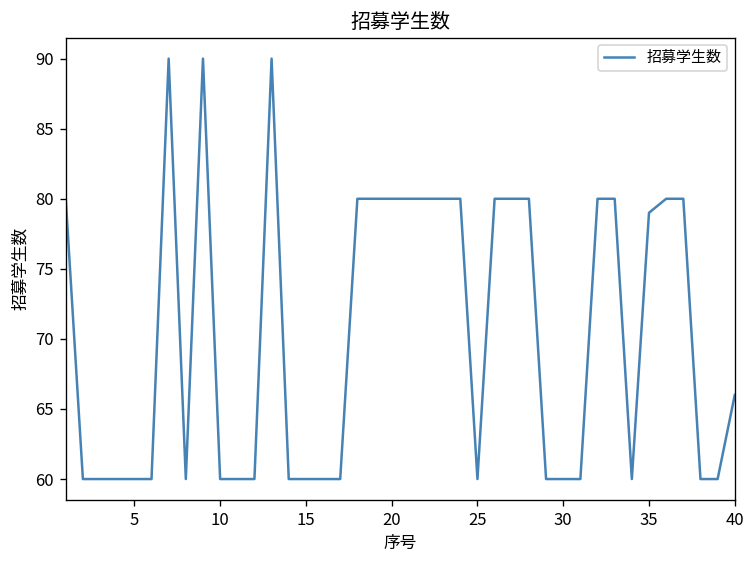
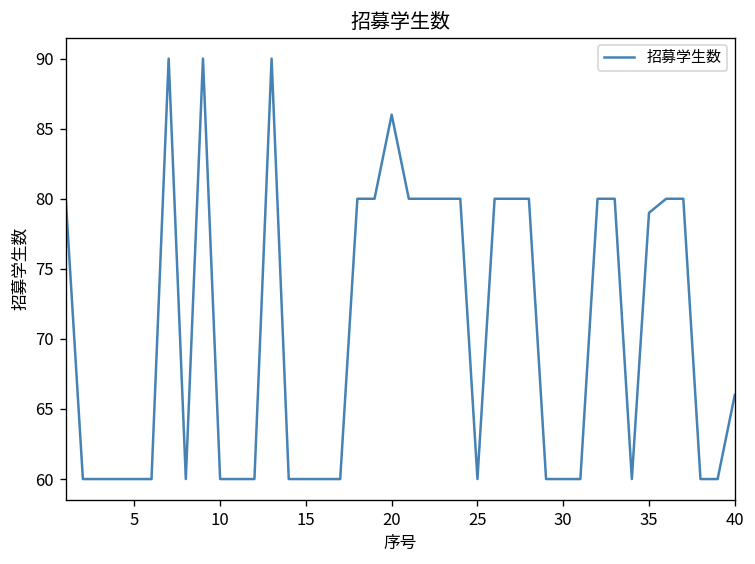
  {
    "5": 60,
    "10": 60,
    "15": 60,
-   "20": 80,
+   "20": 86,
    "25": 60,
    "30": 60,
    "35": 79,
    "40": 66
  }
